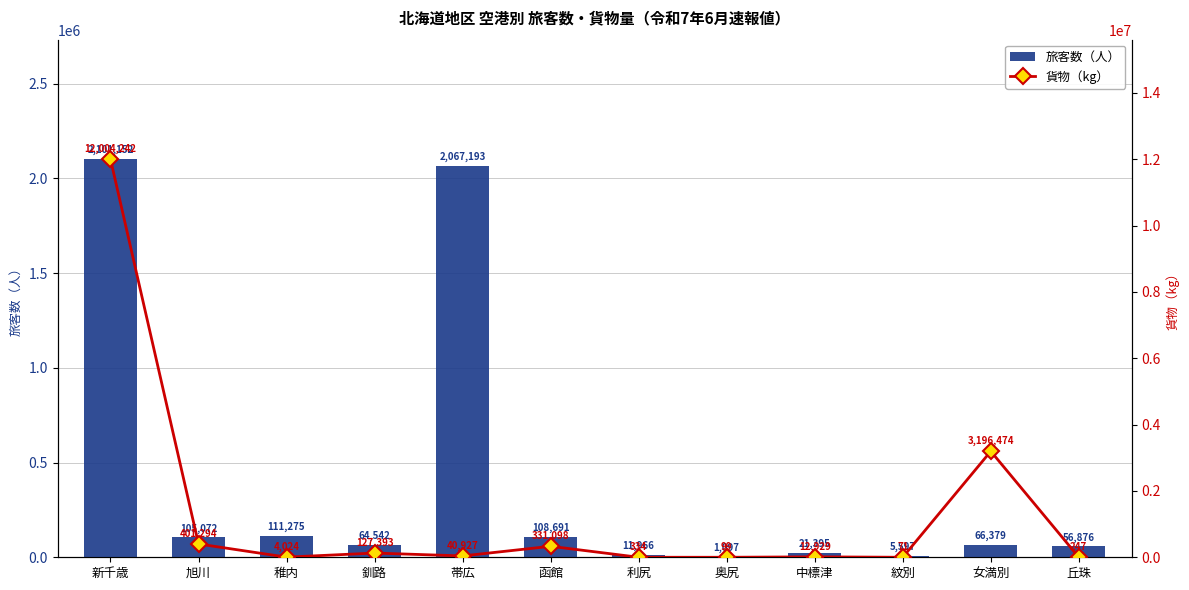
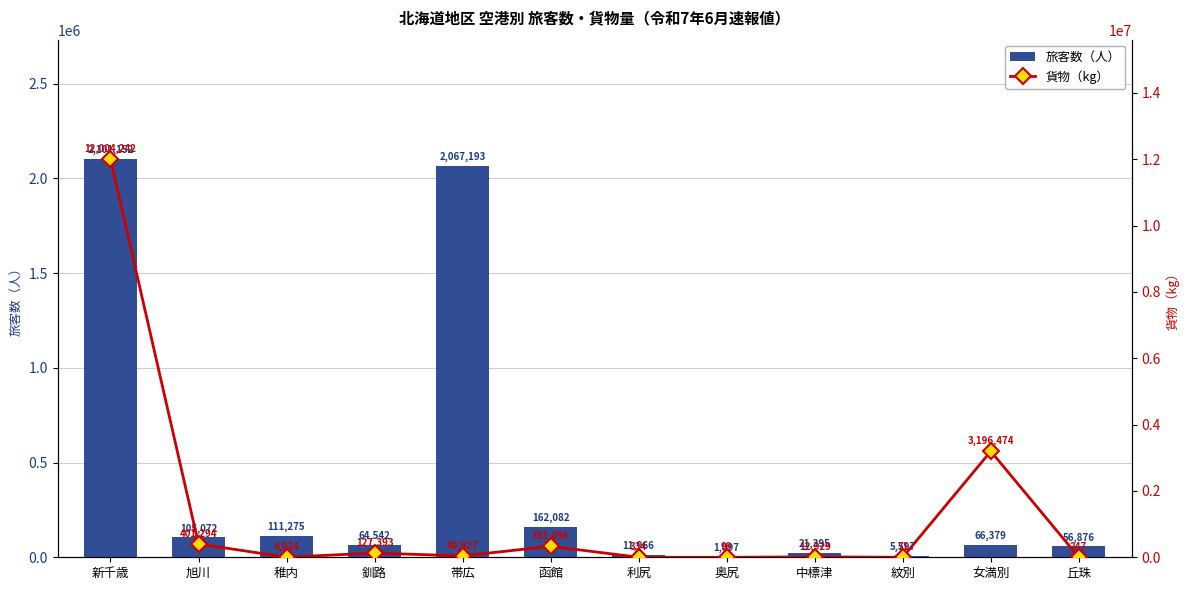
  {
    "旅客数（人）": {
      "稚内": "111,275",
      "帯広": "2,067,193",
-     "函館": "108,691",
+     "函館": "162,082",
      "女満別": "66,379",
      "丘珠": "56,876"
    },
    "貨物（kg）": {
      "稚内": "4,024",
      "帯広": "40,927",
      "函館": "331,098",
      "女満別": "3,196,474",
      "丘珠": "247"
    }
  }
